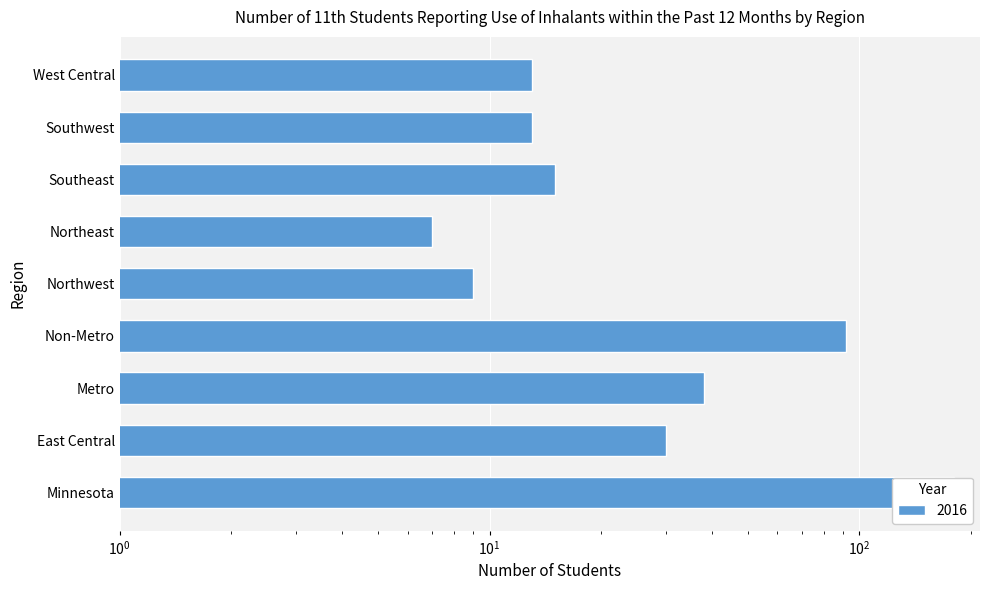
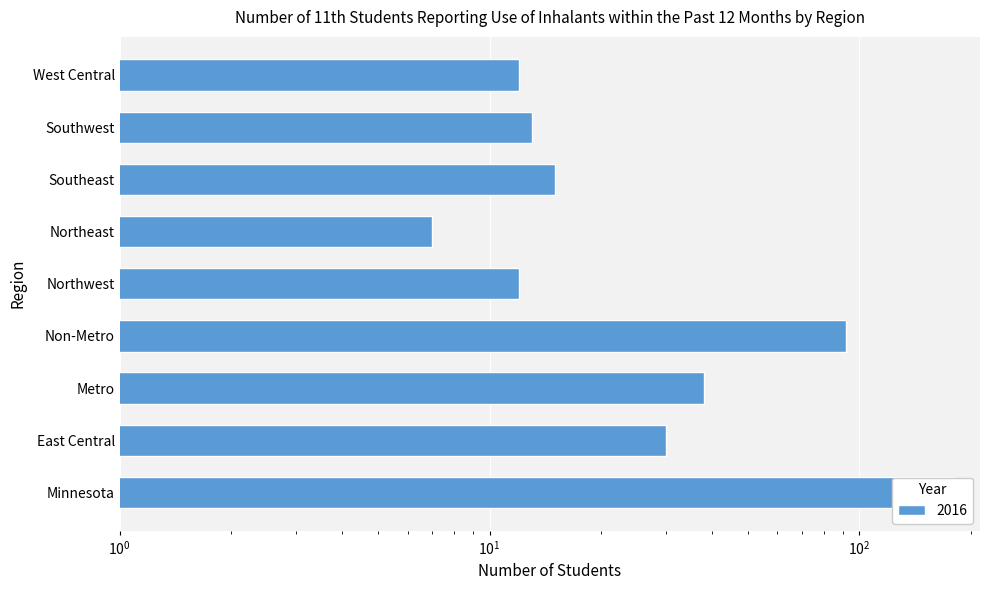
  {
-   "West Central": 13,
+   "West Central": 12,
    "Southwest": 13,
    "Southeast": 15,
    "Northeast": 7,
-   "Northwest": 9,
+   "Northwest": 12,
    "Non-Metro": 92,
    "Metro": 38,
    "East Central": 30
  }
